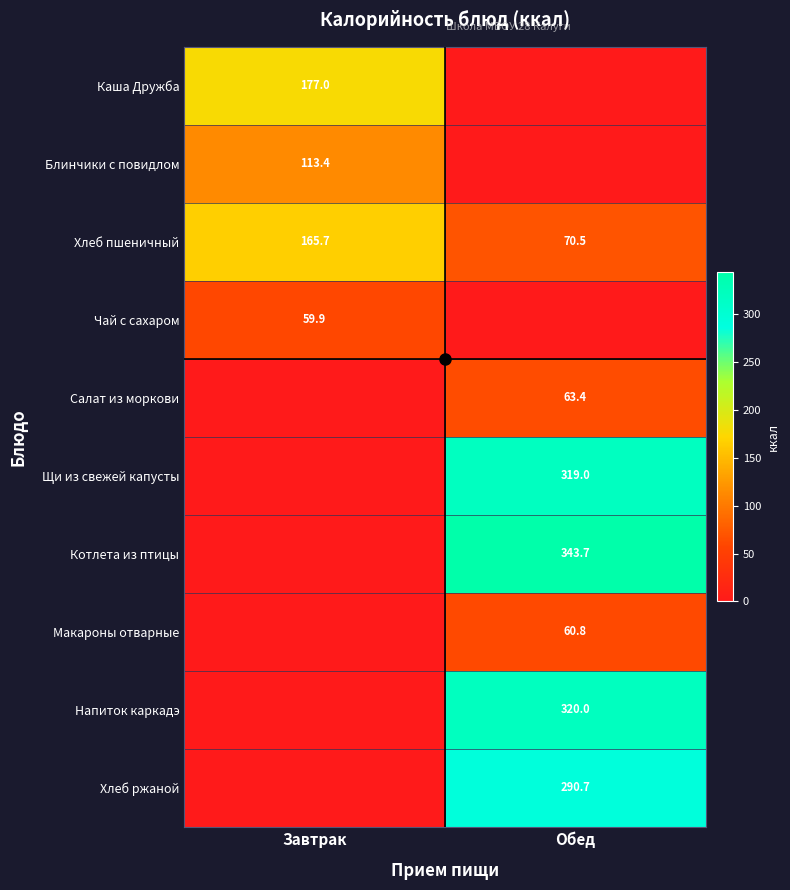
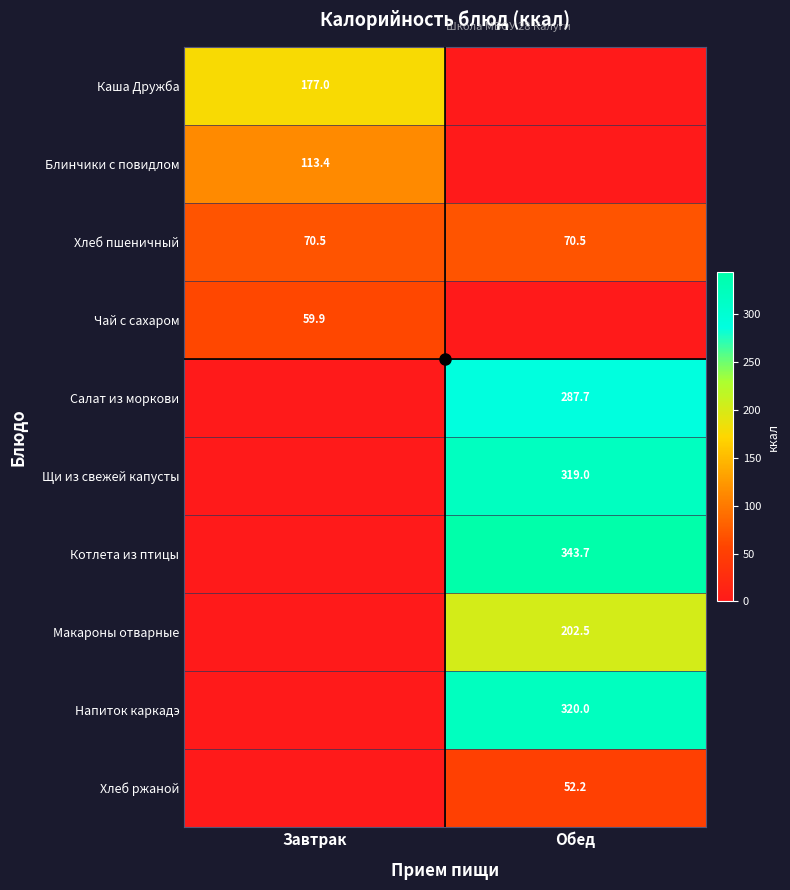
  {
    "Каша Дружба": {
      "Завтрак": 177.0
    },
    "Блинчики с повидлом": {
      "Завтрак": 113.4
    },
    "Хлеб пшеничный": {
-     "Завтрак": 165.7,
+     "Завтрак": 70.5,
      "Обед": 70.5
    },
    "Чай с сахаром": {
      "Завтрак": 59.9
    },
    "Салат из моркови": {
-     "Обед": 63.4
+     "Обед": 287.7
    },
    "Щи из свежей капусты": {
      "Обед": 319.0
    },
    "Котлета из птицы": {
      "Обед": 343.7
    },
    "Макароны отварные": {
-     "Обед": 60.8
+     "Обед": 202.5
    },
    "Напиток каркадэ": {
      "Обед": 320.0
    },
    "Хлеб ржаной": {
-     "Обед": 290.7
+     "Обед": 52.2
    }
  }
